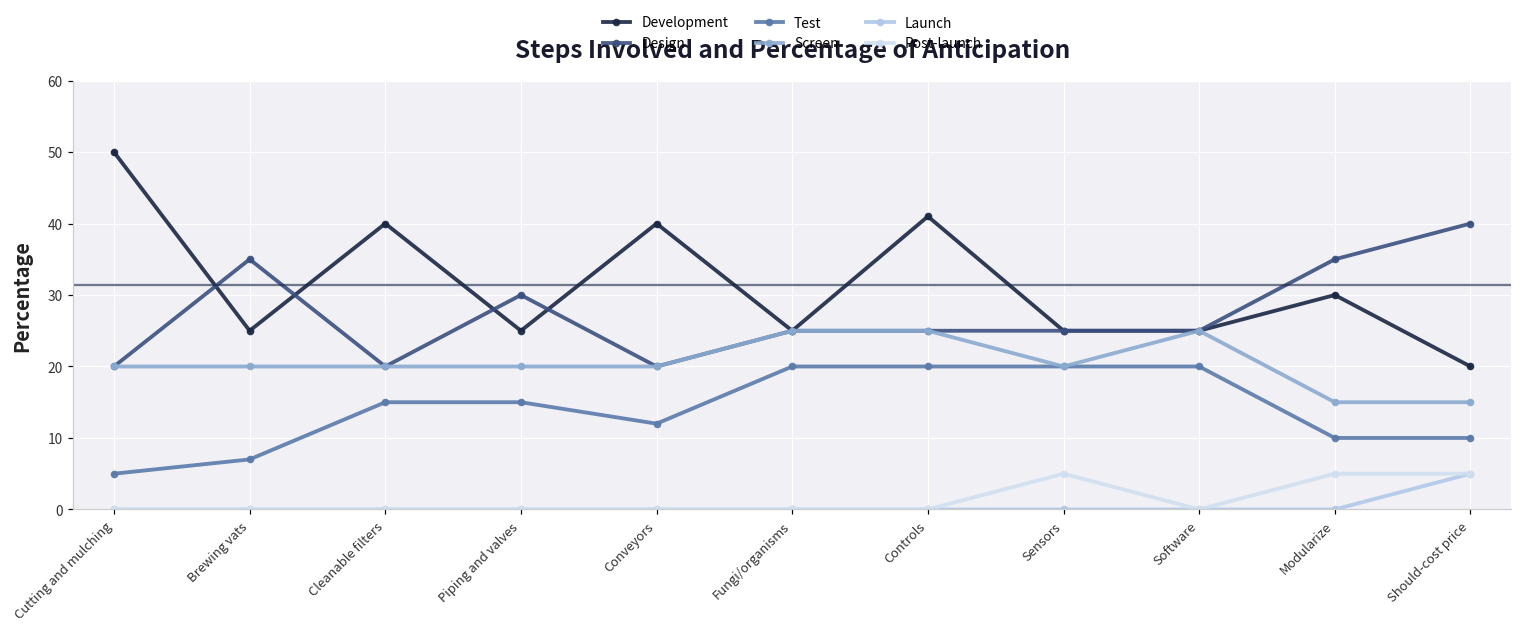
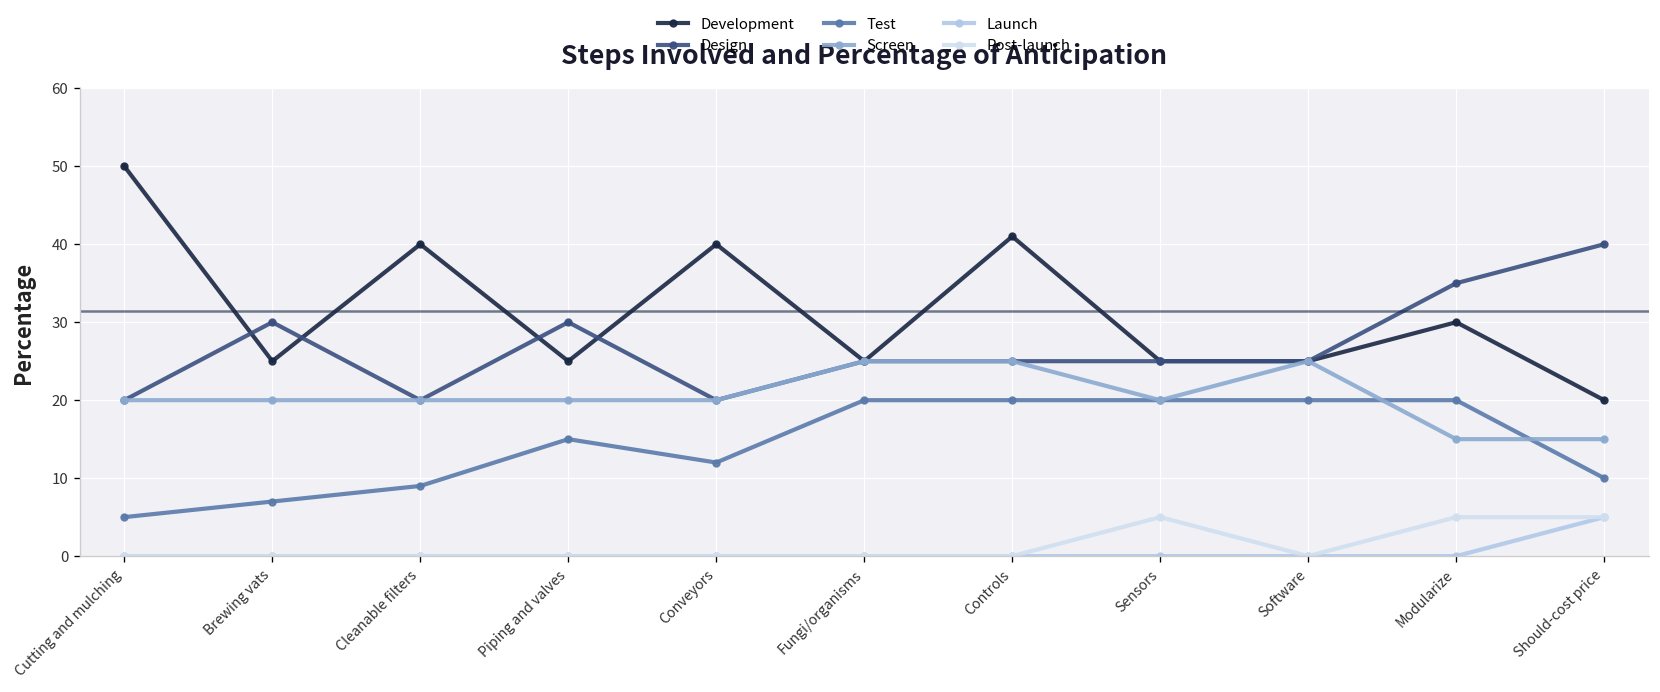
  {
    "Development": {
      "Cutting and mulching": 50,
      "Brewing vats": 25,
      "Cleanable filters": 40,
      "Piping and valves": 25,
      "Conveyors": 40,
      "Controls": 41,
      "Modularize": 30,
      "Should-cost price": 20
    },
    "Design": {
-     "Brewing vats": 35,
+     "Brewing vats": 30,
      "Piping and valves": 30,
      "Modularize": 35,
      "Should-cost price": 40
    },
    "Test": {
      "Cutting and mulching": 5,
      "Brewing vats": 7,
-     "Cleanable filters": 15,
+     "Cleanable filters": 9,
      "Piping and valves": 15,
      "Conveyors": 12,
      "Fungi/organisms": 20,
      "Controls": 20,
      "Software": 20,
-     "Modularize": 10,
+     "Modularize": 20,
      "Should-cost price": 10
    }
  }
